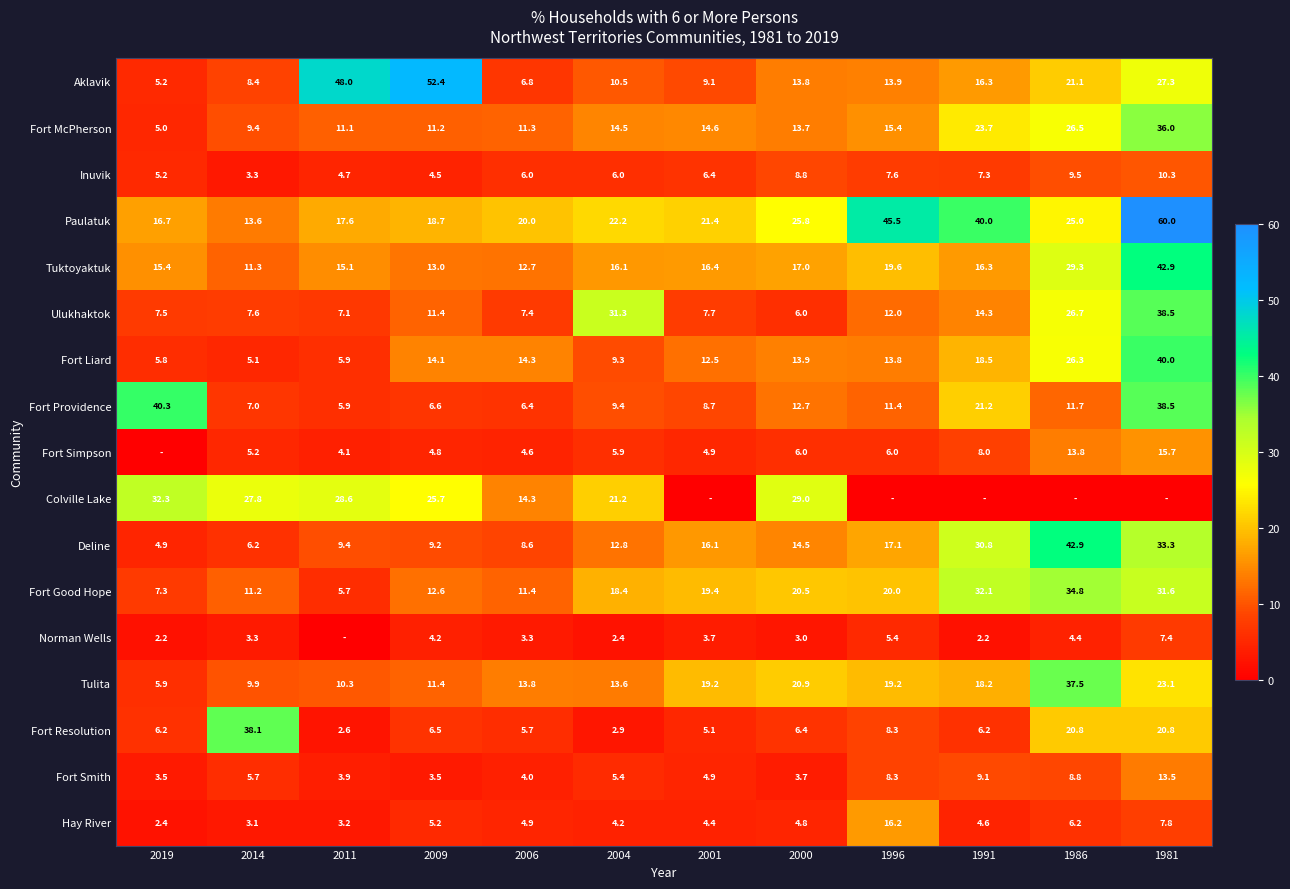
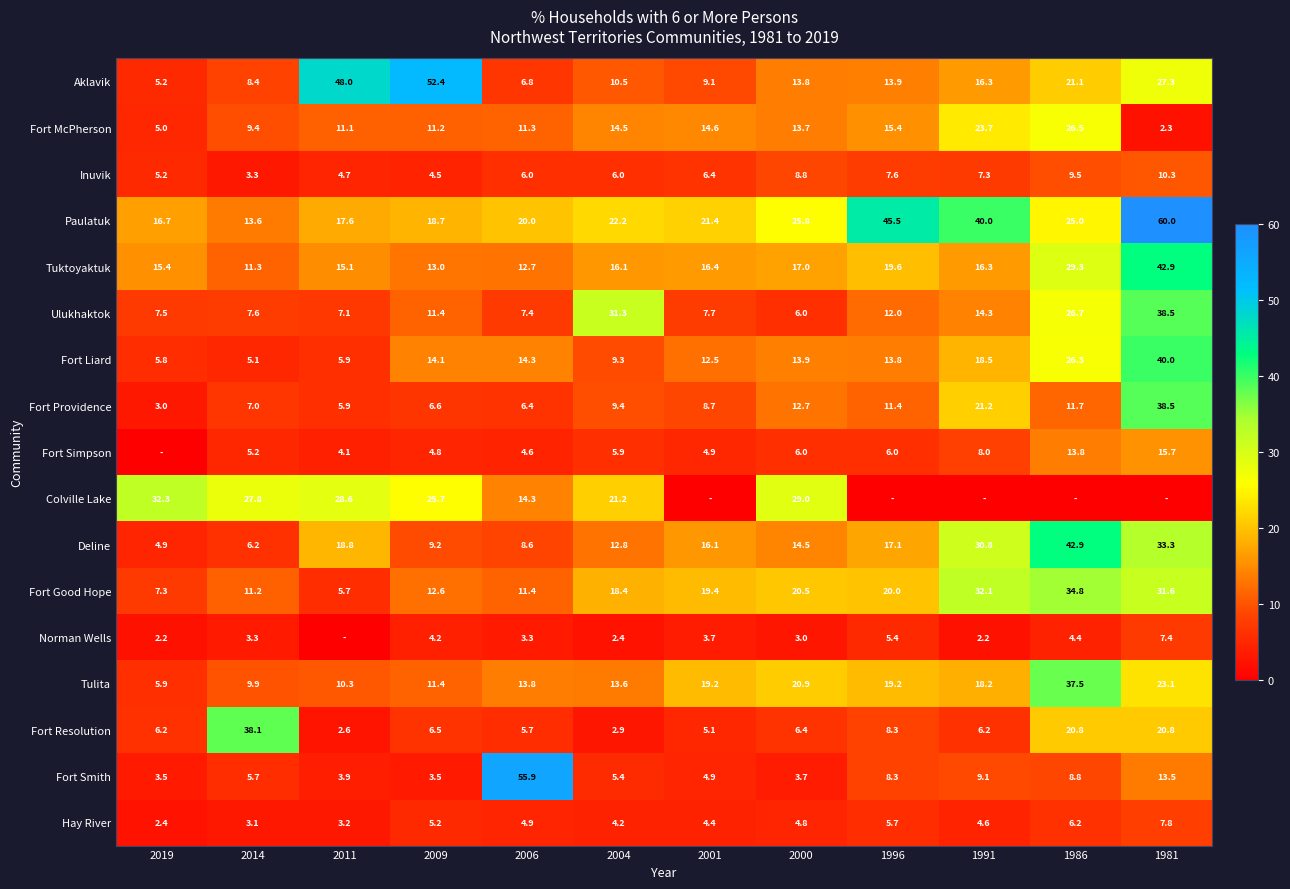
  {
    "Aklavik": {
      "2019": 5.2,
      "2014": 8.4,
      "2011": 48.0,
      "2009": 52.4,
      "2006": 6.8,
      "2004": 10.5,
      "2001": 9.1,
      "2000": 13.8,
      "1996": 13.9,
      "1991": 16.3,
      "1986": 21.1,
      "1981": 27.3
    },
    "Fort McPherson": {
      "2019": 5.0,
      "2014": 9.4,
      "2011": 11.1,
      "2009": 11.2,
      "2006": 11.3,
      "2004": 14.5,
      "2001": 14.6,
      "2000": 13.7,
      "1996": 15.4,
      "1991": 23.7,
      "1986": 26.5,
-     "1981": 36.0
+     "1981": 2.3
    },
    "Inuvik": {
      "2019": 5.2,
      "2014": 3.3,
      "2011": 4.7,
      "2009": 4.5,
      "2006": 6.0,
      "2004": 6.0,
      "2001": 6.4,
      "2000": 8.8,
      "1996": 7.6,
      "1991": 7.3,
      "1986": 9.5,
      "1981": 10.3
    },
    "Paulatuk": {
      "2019": 16.7,
      "2014": 13.6,
      "2011": 17.6,
      "2009": 18.7,
      "2006": 20.0,
      "2004": 22.2,
      "2001": 21.4,
      "2000": 25.8,
      "1996": 45.5,
      "1991": 40.0,
      "1986": 25.0,
      "1981": 60.0
    },
    "Tuktoyaktuk": {
      "2019": 15.4,
      "2014": 11.3,
      "2011": 15.1,
      "2009": 13.0,
      "2006": 12.7,
      "2004": 16.1,
      "2001": 16.4,
      "2000": 17.0,
      "1996": 19.6,
      "1991": 16.3,
      "1986": 29.3,
      "1981": 42.9
    },
    "Ulukhaktok": {
      "2019": 7.5,
      "2014": 7.6,
      "2011": 7.1,
      "2009": 11.4,
      "2006": 7.4,
      "2004": 31.3,
      "2001": 7.7,
      "2000": 6.0,
      "1996": 12.0,
      "1991": 14.3,
      "1986": 26.7,
      "1981": 38.5
    },
    "Fort Liard": {
      "2019": 5.8,
      "2014": 5.1,
      "2011": 5.9,
      "2009": 14.1,
      "2006": 14.3,
      "2004": 9.3,
      "2001": 12.5,
      "2000": 13.9,
      "1996": 13.8,
      "1991": 18.5,
      "1986": 26.3,
      "1981": 40.0
    },
    "Fort Providence": {
-     "2019": 40.3,
+     "2019": 3.0,
      "2014": 7.0,
      "2011": 5.9,
      "2009": 6.6,
      "2006": 6.4,
      "2004": 9.4,
      "2001": 8.7,
      "2000": 12.7,
      "1996": 11.4,
      "1991": 21.2,
      "1986": 11.7,
      "1981": 38.5
    },
    "Fort Simpson": {
      "2014": 5.2,
      "2011": 4.1,
      "2009": 4.8,
      "2006": 4.6,
      "2004": 5.9,
      "2001": 4.9,
      "2000": 6.0,
      "1996": 6.0,
      "1991": 8.0,
      "1986": 13.8,
      "1981": 15.7
    },
    "Colville Lake": {
      "2019": 32.3,
      "2014": 27.8,
      "2011": 28.6,
      "2009": 25.7,
      "2006": 14.3,
      "2004": 21.2,
      "2000": 29.0
    },
    "Deline": {
      "2019": 4.9,
      "2014": 6.2,
-     "2011": 9.4,
+     "2011": 18.8,
      "2009": 9.2,
      "2006": 8.6,
      "2004": 12.8,
      "2001": 16.1,
      "2000": 14.5,
      "1996": 17.1,
      "1991": 30.8,
      "1986": 42.9,
      "1981": 33.3
    },
    "Fort Good Hope": {
      "2019": 7.3,
      "2014": 11.2,
      "2011": 5.7,
      "2009": 12.6,
      "2006": 11.4,
      "2004": 18.4,
      "2001": 19.4,
      "2000": 20.5,
      "1996": 20.0,
      "1991": 32.1,
      "1986": 34.8,
      "1981": 31.6
    },
    "Norman Wells": {
      "2019": 2.2,
      "2014": 3.3,
      "2009": 4.2,
      "2006": 3.3,
      "2004": 2.4,
      "2001": 3.7,
      "2000": 3.0,
      "1996": 5.4,
      "1991": 2.2,
      "1986": 4.4,
      "1981": 7.4
    },
    "Tulita": {
      "2019": 5.9,
      "2014": 9.9,
      "2011": 10.3,
      "2009": 11.4,
      "2006": 13.8,
      "2004": 13.6,
      "2001": 19.2,
      "2000": 20.9,
      "1996": 19.2,
      "1991": 18.2,
      "1986": 37.5,
      "1981": 23.1
    },
    "Fort Resolution": {
      "2019": 6.2,
      "2014": 38.1,
      "2011": 2.6,
      "2009": 6.5,
      "2006": 5.7,
      "2004": 2.9,
      "2001": 5.1,
      "2000": 6.4,
      "1996": 8.3,
      "1991": 6.2,
      "1986": 20.8,
      "1981": 20.8
    },
    "Fort Smith": {
      "2019": 3.5,
      "2014": 5.7,
      "2011": 3.9,
      "2009": 3.5,
-     "2006": 4.0,
+     "2006": 55.9,
      "2004": 5.4,
      "2001": 4.9,
      "2000": 3.7,
      "1996": 8.3,
      "1991": 9.1,
      "1986": 8.8,
      "1981": 13.5
    },
    "Hay River": {
      "2019": 2.4,
      "2014": 3.1,
      "2011": 3.2,
      "2009": 5.2,
      "2006": 4.9,
      "2004": 4.2,
      "2001": 4.4,
      "2000": 4.8,
-     "1996": 16.2,
+     "1996": 5.7,
      "1991": 4.6,
      "1986": 6.2,
      "1981": 7.8
    }
  }
